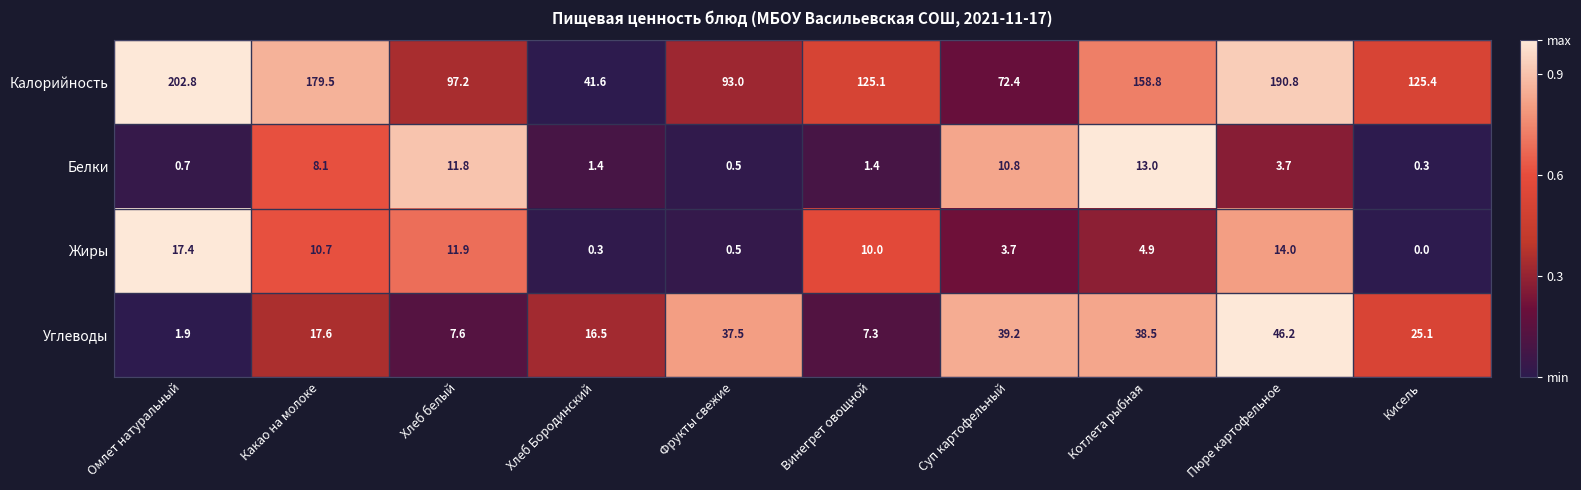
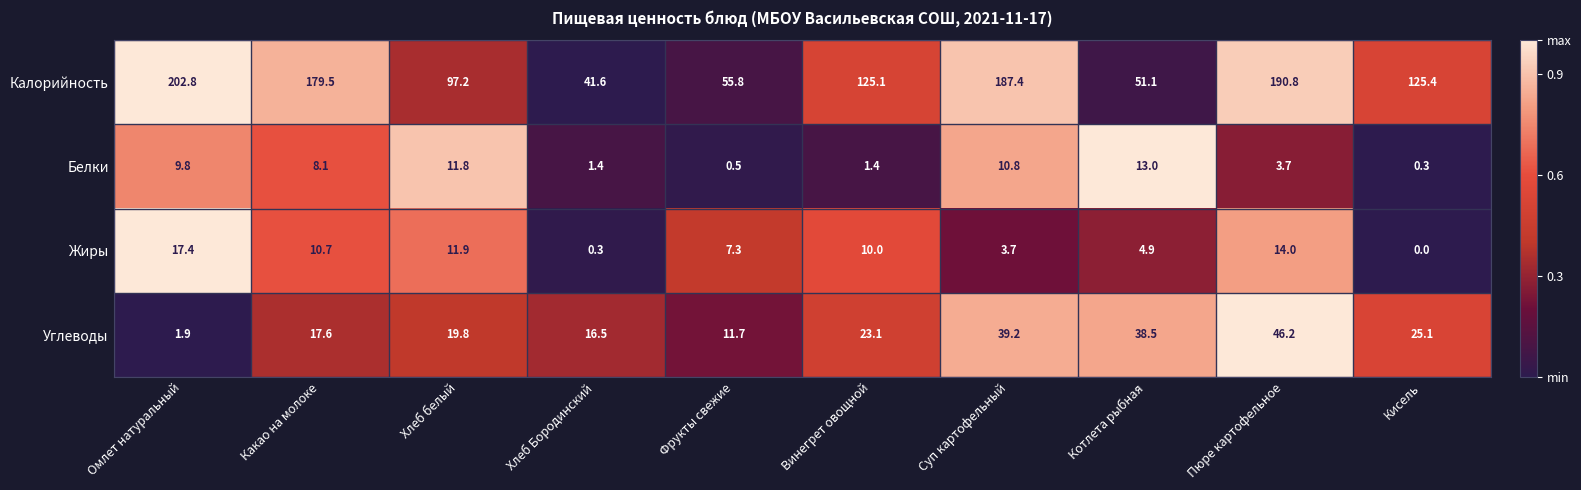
  {
    "Калорийность": {
      "Омлет натуральный": 202.8,
      "Какао на молоке": 179.5,
      "Хлеб белый": 97.2,
      "Хлеб Бородинский": 41.6,
-     "Фрукты свежие": 93.0,
+     "Фрукты свежие": 55.8,
      "Винегрет овощной": 125.1,
-     "Суп картофельный": 72.4,
-     "Котлета рыбная": 158.8,
+     "Суп картофельный": 187.4,
+     "Котлета рыбная": 51.1,
      "Пюре картофельное": 190.8,
      "Кисель": 125.4
    },
    "Белки": {
-     "Омлет натуральный": 0.7,
+     "Омлет натуральный": 9.8,
      "Какао на молоке": 8.1,
      "Хлеб белый": 11.8,
      "Хлеб Бородинский": 1.4,
      "Фрукты свежие": 0.5,
      "Винегрет овощной": 1.4,
      "Суп картофельный": 10.8,
      "Котлета рыбная": 13.0,
      "Пюре картофельное": 3.7,
      "Кисель": 0.3
    },
    "Жиры": {
      "Омлет натуральный": 17.4,
      "Какао на молоке": 10.7,
      "Хлеб белый": 11.9,
      "Хлеб Бородинский": 0.3,
-     "Фрукты свежие": 0.5,
+     "Фрукты свежие": 7.3,
      "Винегрет овощной": 10.0,
      "Суп картофельный": 3.7,
      "Котлета рыбная": 4.9,
      "Пюре картофельное": 14.0,
      "Кисель": 0.0
    },
    "Углеводы": {
      "Омлет натуральный": 1.9,
      "Какао на молоке": 17.6,
-     "Хлеб белый": 7.6,
+     "Хлеб белый": 19.8,
      "Хлеб Бородинский": 16.5,
-     "Фрукты свежие": 37.5,
-     "Винегрет овощной": 7.3,
+     "Фрукты свежие": 11.7,
+     "Винегрет овощной": 23.1,
      "Суп картофельный": 39.2,
      "Котлета рыбная": 38.5,
      "Пюре картофельное": 46.2,
      "Кисель": 25.1
    }
  }
